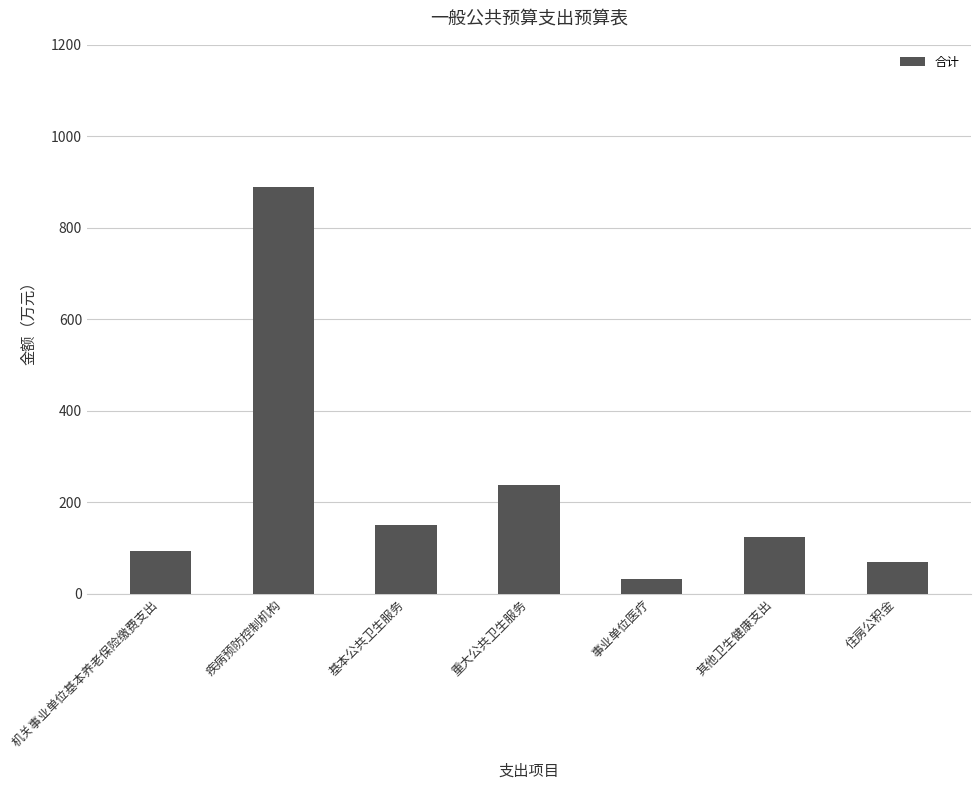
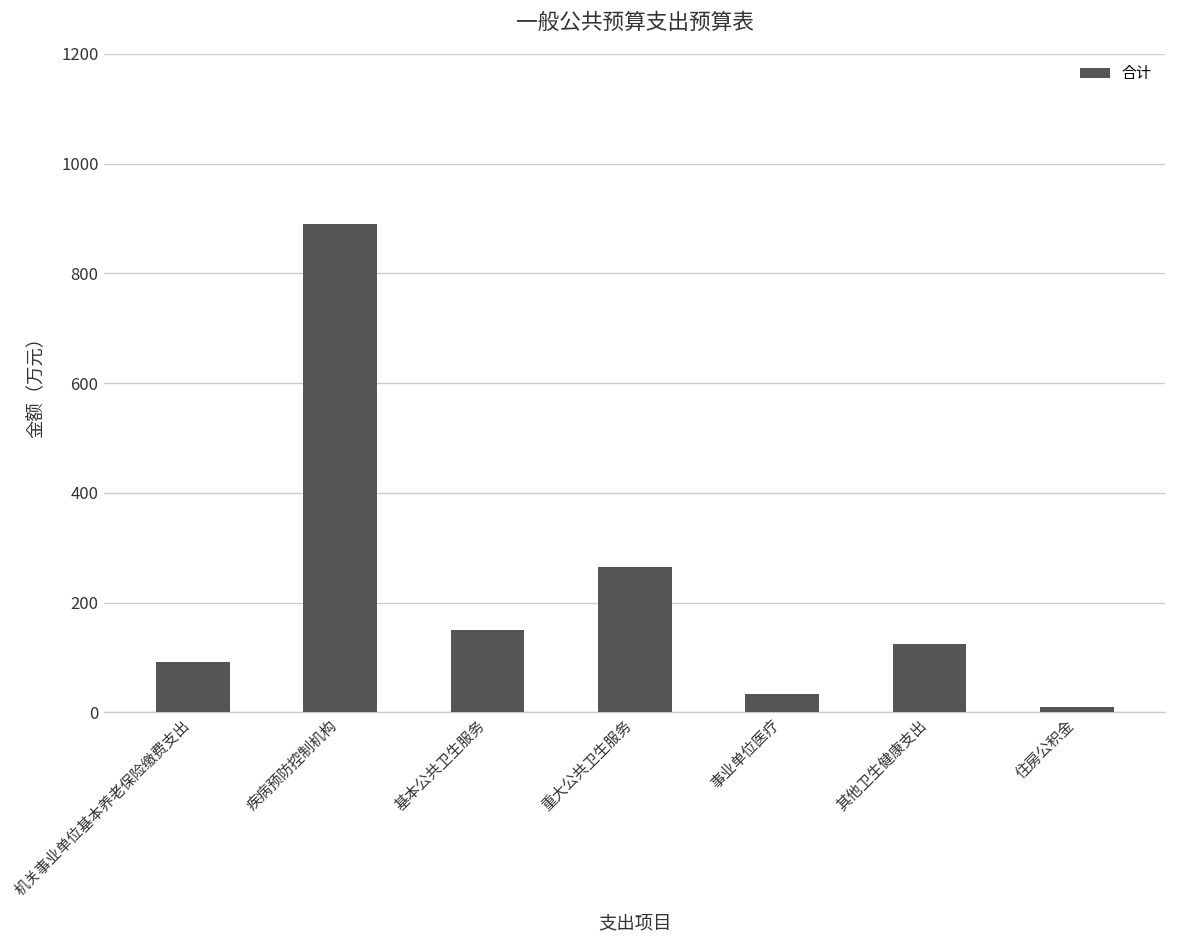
  {
    "机关事业单位基本养老保险缴费支出": 90,
    "疾病预防控制机构": 890,
    "基本公共卫生服务": 150,
-   "重大公共卫生服务": 240,
+   "重大公共卫生服务": 260,
    "事业单位医疗": 30,
    "其他卫生健康支出": 120,
-   "住房公积金": 70
+   "住房公积金": 10
  }
